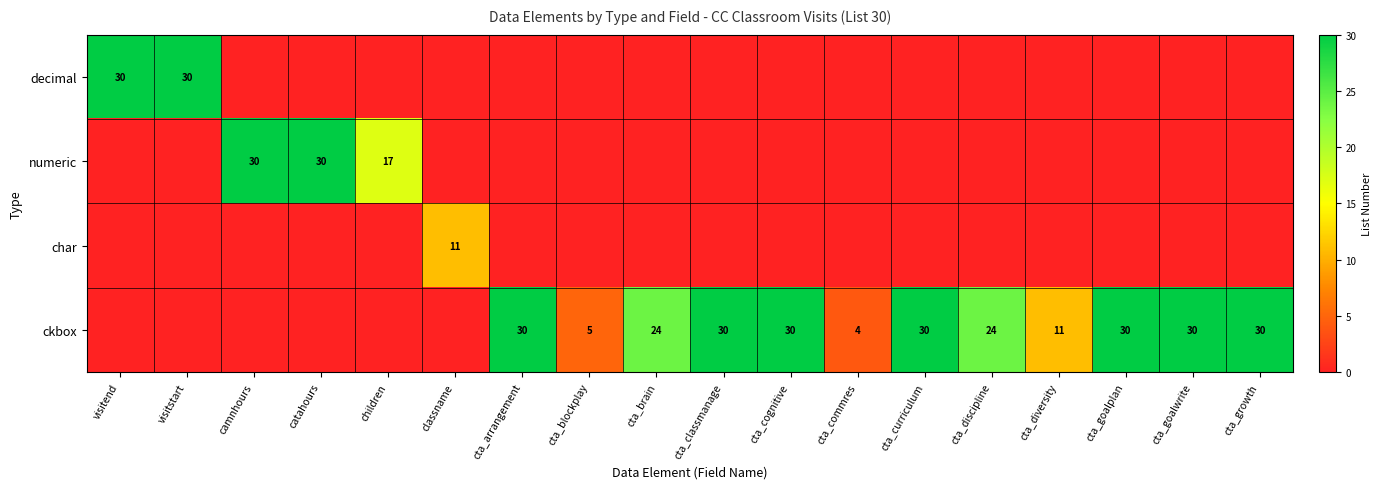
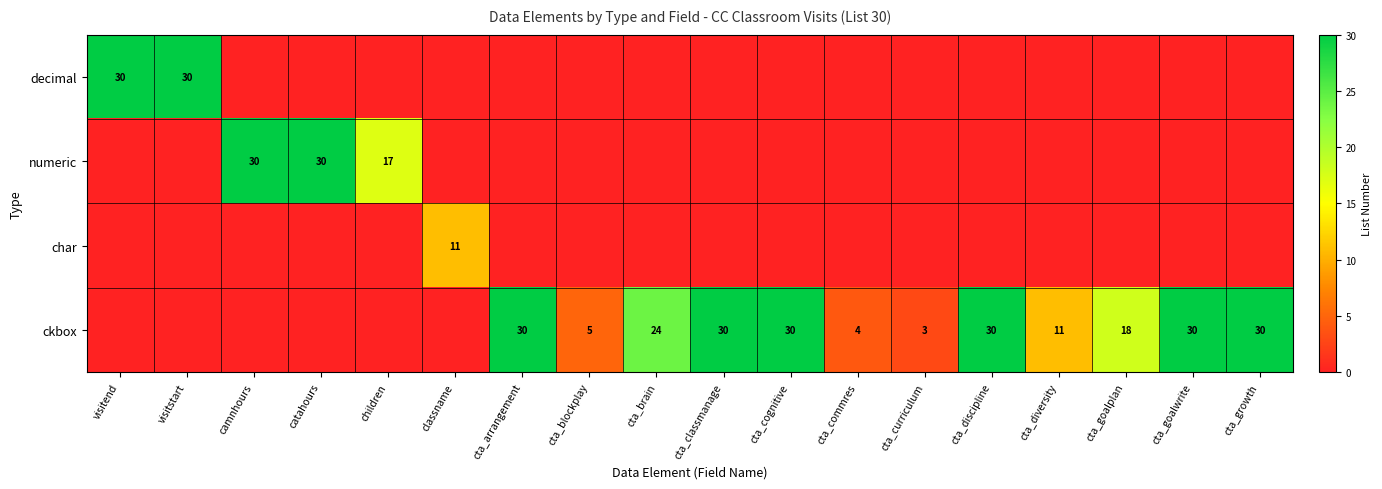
  {
    "decimal": {
      "visitend": 30,
      "visitstart": 30
    },
    "numeric": {
      "camnhours": 30,
      "catahours": 30,
      "children": 17
    },
    "char": {
      "classname": 11
    },
    "ckbox": {
      "cta_arrangement": 30,
      "cta_blockplay": 5,
      "cta_brain": 24,
      "cta_classmanage": 30,
      "cta_cognitive": 30,
      "cta_commres": 4,
-     "cta_curriculum": 30,
-     "cta_discipline": 24,
+     "cta_curriculum": 3,
+     "cta_discipline": 30,
      "cta_diversity": 11,
-     "cta_goalplan": 30,
+     "cta_goalplan": 18,
      "cta_goalwrite": 30,
      "cta_growth": 30
    }
  }
